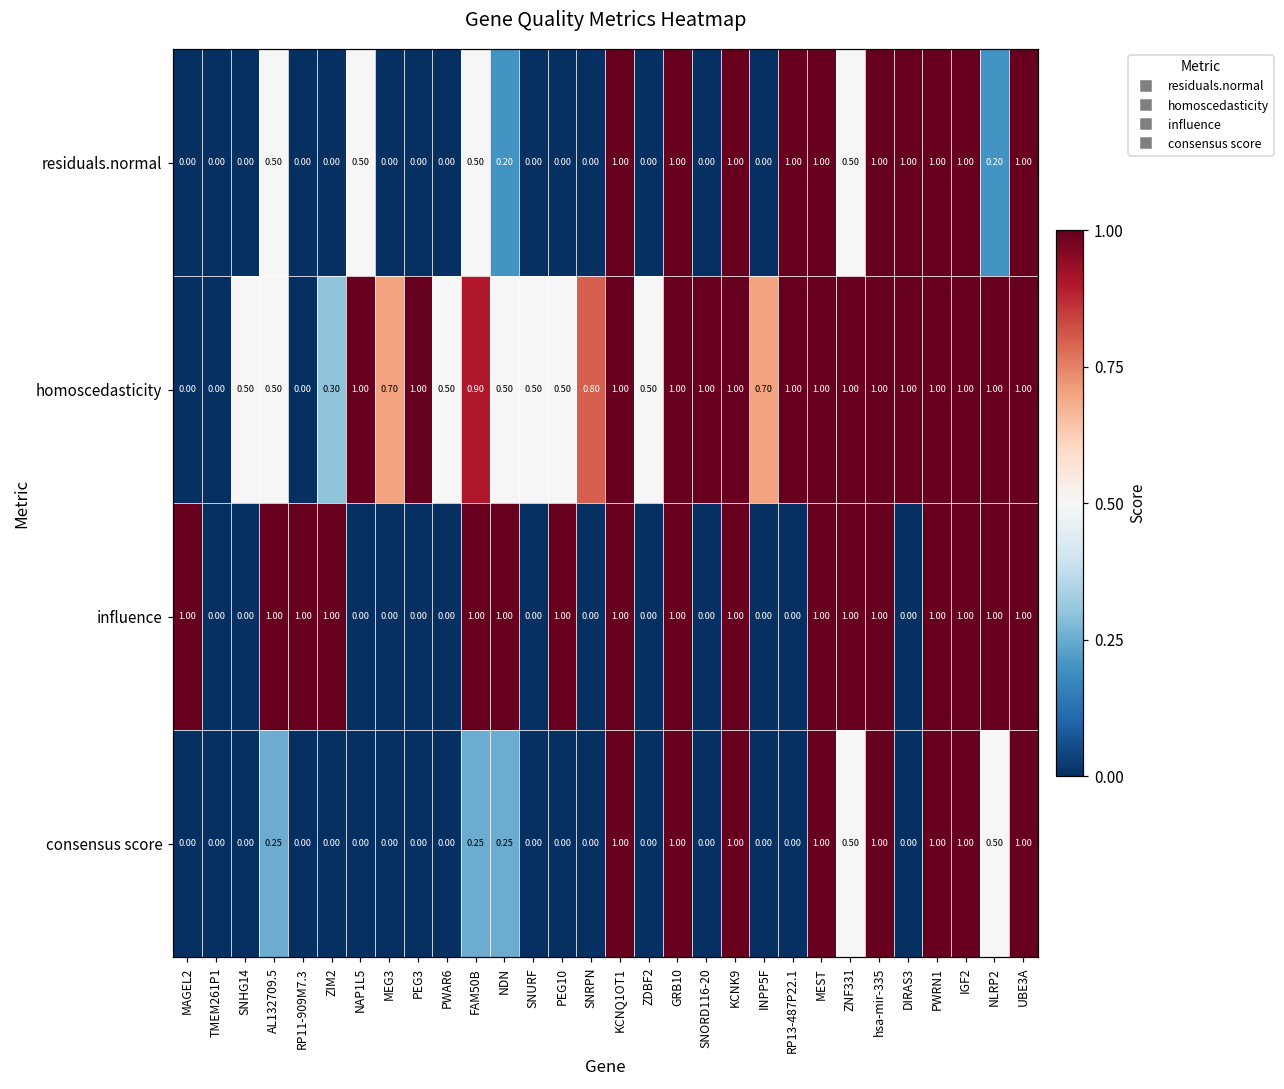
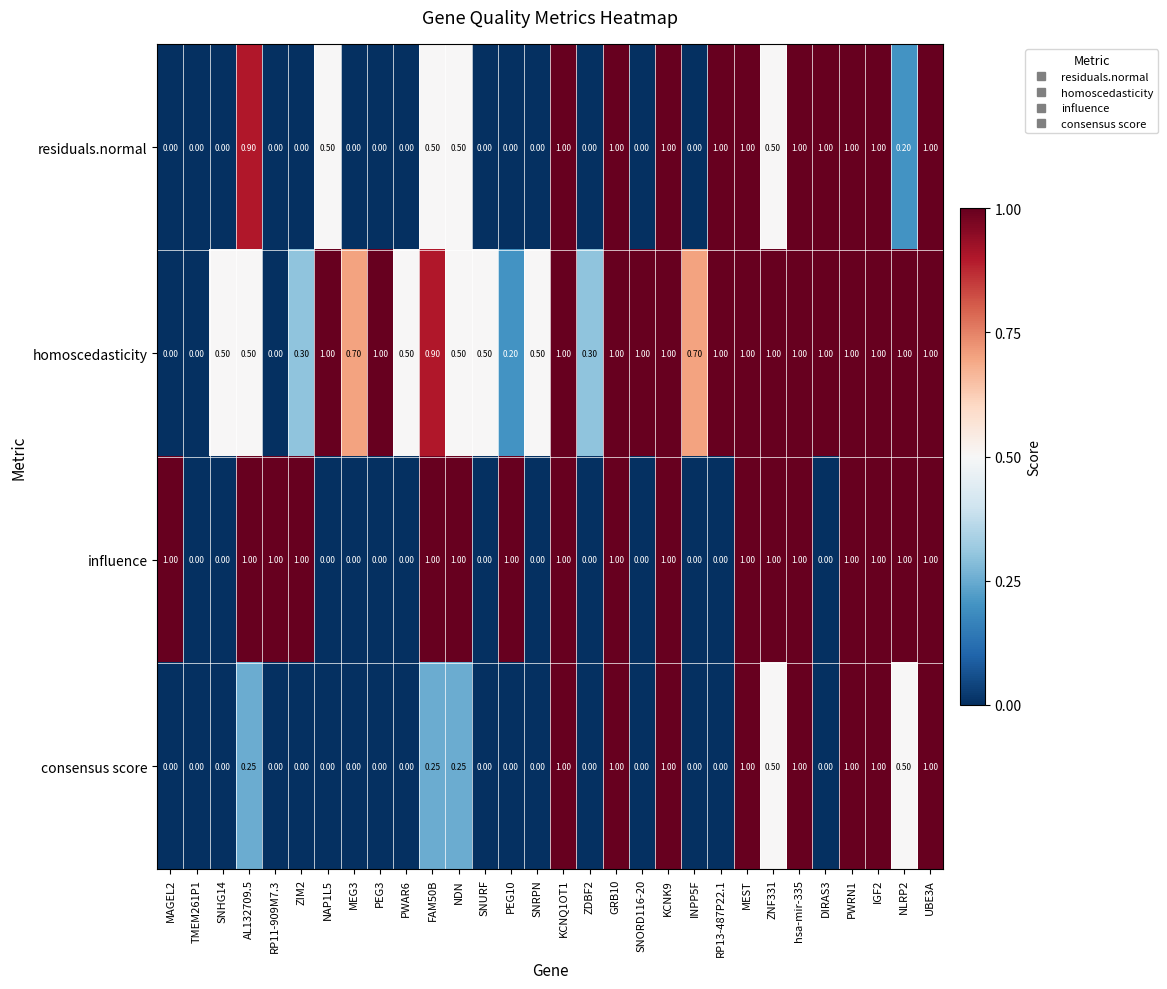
  {
    "residuals.normal": {
      "MAGEL2": 0.00,
      "TMEM261P1": 0.00,
      "SNHG14": 0.00,
-     "AL132709.5": 0.50,
+     "AL132709.5": 0.90,
      "RP11-909M7.3": 0.00,
      "ZIM2": 0.00,
      "NAP1L5": 0.50,
      "MEG3": 0.00,
      "PEG3": 0.00,
      "PWAR6": 0.00,
      "FAM50B": 0.50,
-     "NDN": 0.20,
+     "NDN": 0.50,
      "SNURF": 0.00,
      "PEG10": 0.00,
      "SNRPN": 0.00,
      "KCNQ1OT1": 1.00,
      "ZDBF2": 0.00,
      "GRB10": 1.00,
      "SNORD116-20": 0.00,
      "KCNK9": 1.00,
      "INPP5F": 0.00,
      "RP13-487P22.1": 1.00,
      "MEST": 1.00,
      "ZNF331": 0.50,
      "hsa-mir-335": 1.00,
      "DIRAS3": 1.00,
      "PWRN1": 1.00,
      "IGF2": 1.00,
      "NLRP2": 0.20,
      "UBE3A": 1.00
    },
    "homoscedasticity": {
      "MAGEL2": 0.00,
      "TMEM261P1": 0.00,
      "SNHG14": 0.50,
      "AL132709.5": 0.50,
      "RP11-909M7.3": 0.00,
      "ZIM2": 0.30,
      "NAP1L5": 1.00,
      "MEG3": 0.70,
      "PEG3": 1.00,
      "PWAR6": 0.50,
      "FAM50B": 0.90,
      "NDN": 0.50,
      "SNURF": 0.50,
-     "PEG10": 0.50,
-     "SNRPN": 0.80,
+     "PEG10": 0.20,
+     "SNRPN": 0.50,
      "KCNQ1OT1": 1.00,
-     "ZDBF2": 0.50,
+     "ZDBF2": 0.30,
      "GRB10": 1.00,
      "SNORD116-20": 1.00,
      "KCNK9": 1.00,
      "INPP5F": 0.70,
      "RP13-487P22.1": 1.00,
      "MEST": 1.00,
      "ZNF331": 1.00,
      "hsa-mir-335": 1.00,
      "DIRAS3": 1.00,
      "PWRN1": 1.00,
      "IGF2": 1.00,
      "NLRP2": 1.00,
      "UBE3A": 1.00
    },
    "influence": {
      "MAGEL2": 1.00,
      "TMEM261P1": 0.00,
      "SNHG14": 0.00,
      "AL132709.5": 1.00,
      "RP11-909M7.3": 1.00,
      "ZIM2": 1.00,
      "NAP1L5": 0.00,
      "MEG3": 0.00,
      "PEG3": 0.00,
      "PWAR6": 0.00,
      "FAM50B": 1.00,
      "NDN": 1.00,
      "SNURF": 0.00,
      "PEG10": 1.00,
      "SNRPN": 0.00,
      "KCNQ1OT1": 1.00,
      "ZDBF2": 0.00,
      "GRB10": 1.00,
      "SNORD116-20": 0.00,
      "KCNK9": 1.00,
      "INPP5F": 0.00,
      "RP13-487P22.1": 0.00,
      "MEST": 1.00,
      "ZNF331": 1.00,
      "hsa-mir-335": 1.00,
      "DIRAS3": 0.00,
      "PWRN1": 1.00,
      "IGF2": 1.00,
      "NLRP2": 1.00,
      "UBE3A": 1.00
    },
    "consensus score": {
      "MAGEL2": 0.00,
      "TMEM261P1": 0.00,
      "SNHG14": 0.00,
      "AL132709.5": 0.25,
      "RP11-909M7.3": 0.00,
      "ZIM2": 0.00,
      "NAP1L5": 0.00,
      "MEG3": 0.00,
      "PEG3": 0.00,
      "PWAR6": 0.00,
      "FAM50B": 0.25,
      "NDN": 0.25,
      "SNURF": 0.00,
      "PEG10": 0.00,
      "SNRPN": 0.00,
      "KCNQ1OT1": 1.00,
      "ZDBF2": 0.00,
      "GRB10": 1.00,
      "SNORD116-20": 0.00,
      "KCNK9": 1.00,
      "INPP5F": 0.00,
      "RP13-487P22.1": 0.00,
      "MEST": 1.00,
      "ZNF331": 0.50,
      "hsa-mir-335": 1.00,
      "DIRAS3": 0.00,
      "PWRN1": 1.00,
      "IGF2": 1.00,
      "NLRP2": 0.50,
      "UBE3A": 1.00
    }
  }
